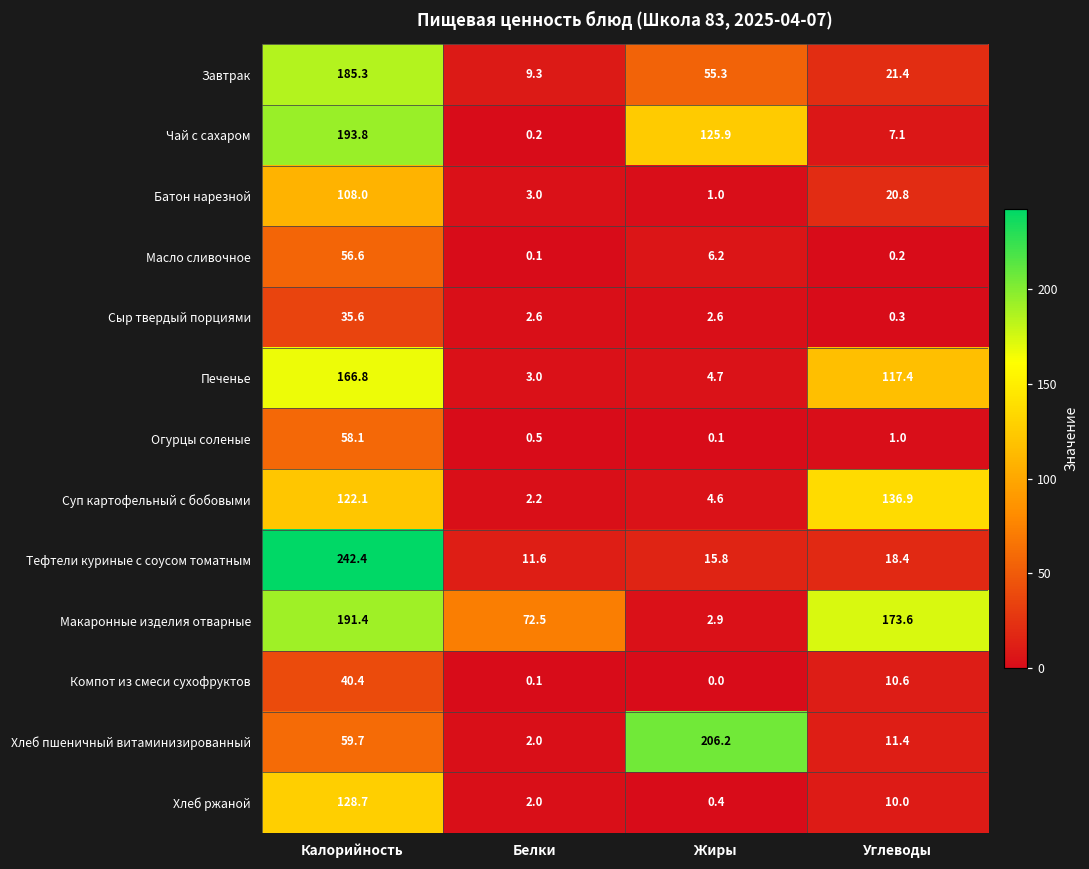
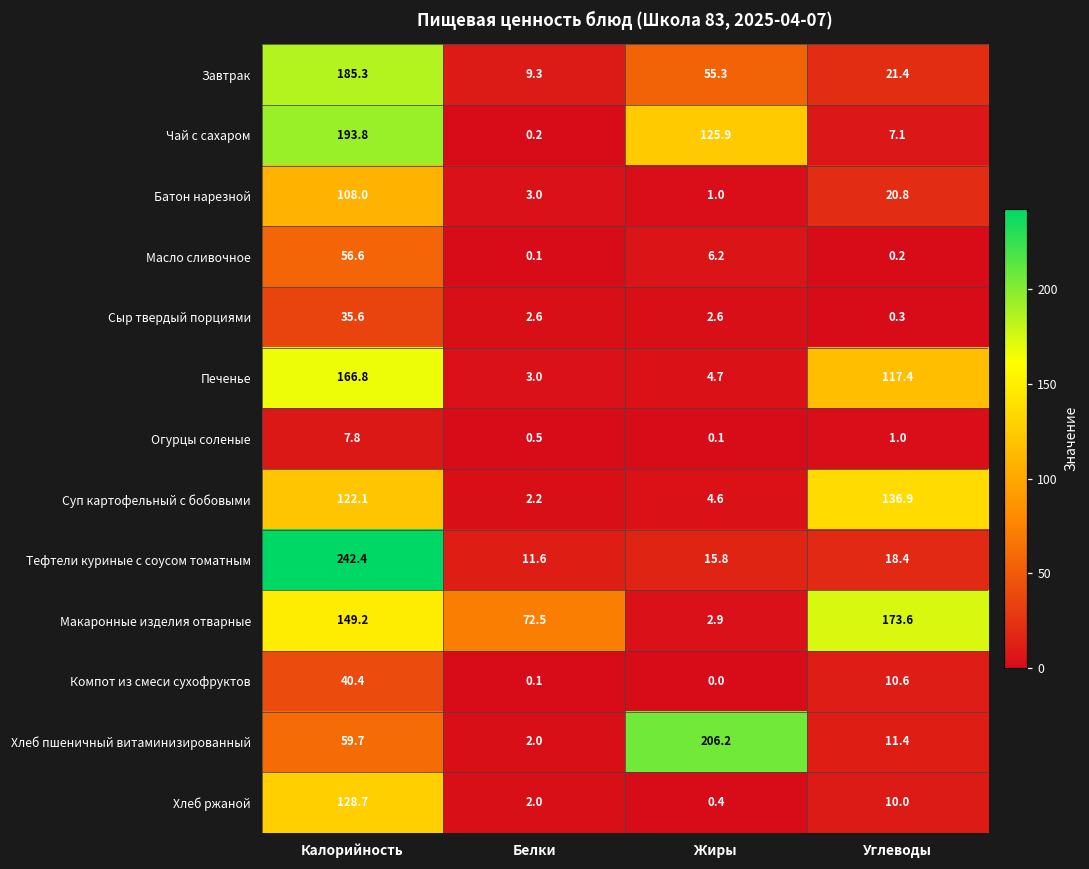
  {
    "Завтрак": {
      "Калорийность": 185.3,
      "Белки": 9.3,
      "Жиры": 55.3,
      "Углеводы": 21.4
    },
    "Чай с сахаром": {
      "Калорийность": 193.8,
      "Белки": 0.2,
      "Жиры": 125.9,
      "Углеводы": 7.1
    },
    "Батон нарезной": {
      "Калорийность": 108.0,
      "Белки": 3.0,
      "Жиры": 1.0,
      "Углеводы": 20.8
    },
    "Масло сливочное": {
      "Калорийность": 56.6,
      "Белки": 0.1,
      "Жиры": 6.2,
      "Углеводы": 0.2
    },
    "Сыр твердый порциями": {
      "Калорийность": 35.6,
      "Белки": 2.6,
      "Жиры": 2.6,
      "Углеводы": 0.3
    },
    "Печенье": {
      "Калорийность": 166.8,
      "Белки": 3.0,
      "Жиры": 4.7,
      "Углеводы": 117.4
    },
    "Огурцы соленые": {
-     "Калорийность": 58.1,
+     "Калорийность": 7.8,
      "Белки": 0.5,
      "Жиры": 0.1,
      "Углеводы": 1.0
    },
    "Суп картофельный с бобовыми": {
      "Калорийность": 122.1,
      "Белки": 2.2,
      "Жиры": 4.6,
      "Углеводы": 136.9
    },
    "Тефтели куриные с соусом томатным": {
      "Калорийность": 242.4,
      "Белки": 11.6,
      "Жиры": 15.8,
      "Углеводы": 18.4
    },
    "Макаронные изделия отварные": {
-     "Калорийность": 191.4,
+     "Калорийность": 149.2,
      "Белки": 72.5,
      "Жиры": 2.9,
      "Углеводы": 173.6
    },
    "Компот из смеси сухофруктов": {
      "Калорийность": 40.4,
      "Белки": 0.1,
      "Жиры": 0.0,
      "Углеводы": 10.6
    },
    "Хлеб пшеничный витаминизированный": {
      "Калорийность": 59.7,
      "Белки": 2.0,
      "Жиры": 206.2,
      "Углеводы": 11.4
    },
    "Хлеб ржаной": {
      "Калорийность": 128.7,
      "Белки": 2.0,
      "Жиры": 0.4,
      "Углеводы": 10.0
    }
  }
